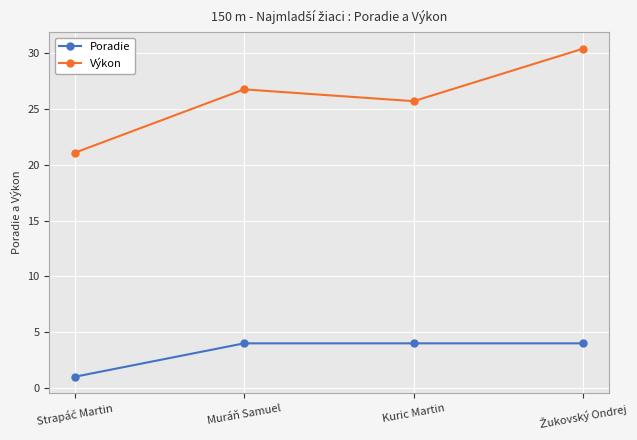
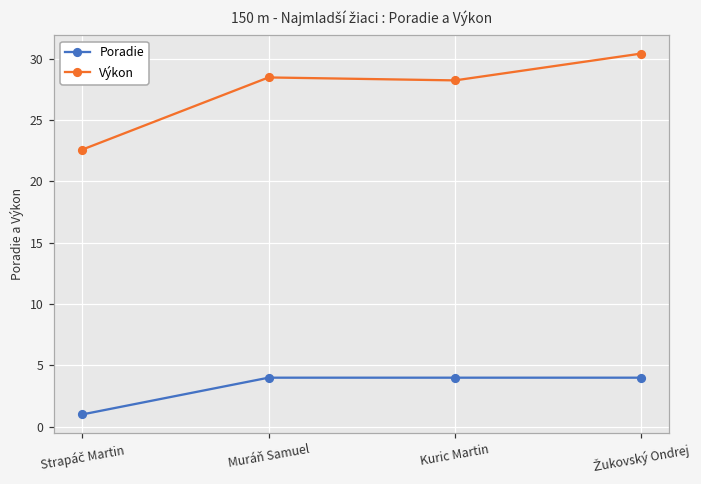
  {
    "Poradie": {
      "Strapáč Martin": 1.0,
      "Muráň Samuel": 4.0,
      "Kuric Martin": 4.0,
      "Žukovský Ondrej": 4.0
    },
    "Výkon": {
-     "Strapáč Martin": 21.1,
-     "Muráň Samuel": 26.8,
-     "Kuric Martin": 25.7,
+     "Strapáč Martin": 22.6,
+     "Muráň Samuel": 28.5,
+     "Kuric Martin": 28.2,
      "Žukovský Ondrej": 30.4
    }
  }
